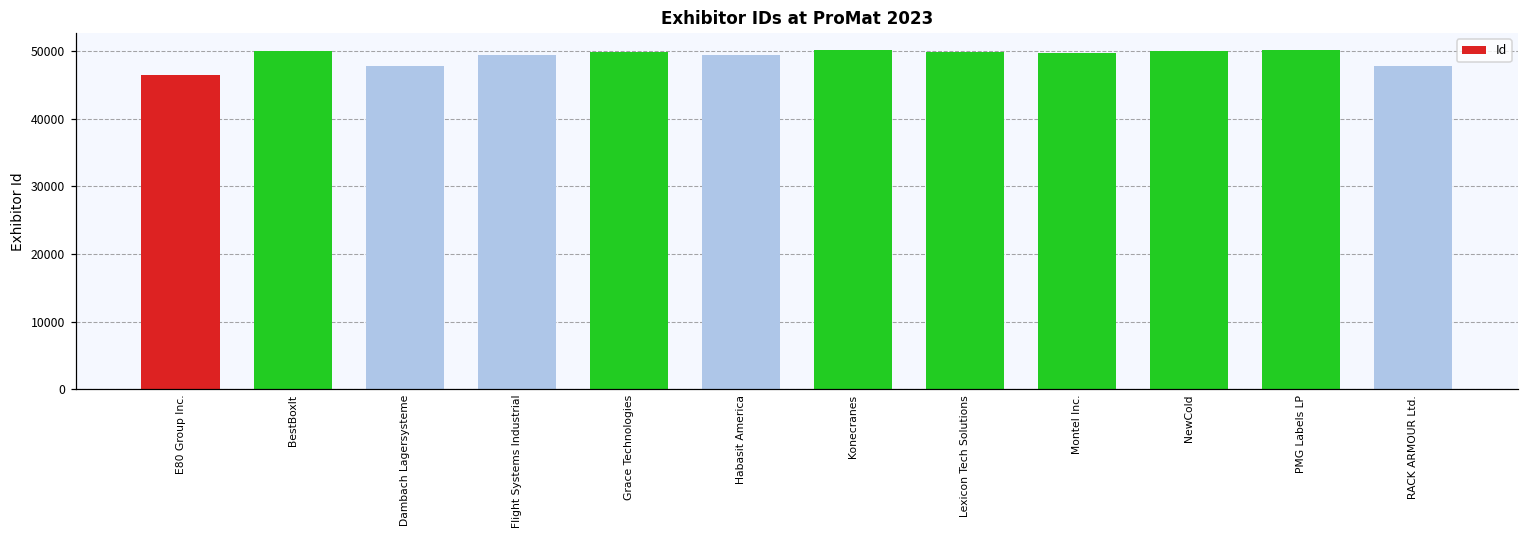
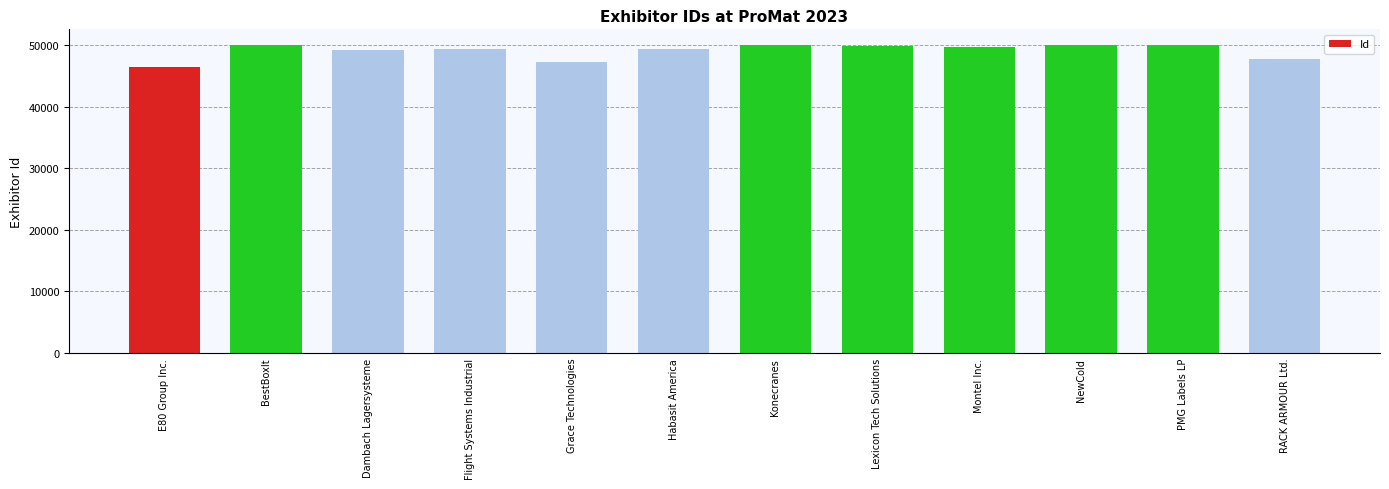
  {
    "E80 Group Inc.": 47000,
    "BestBoxIt": 50000,
-   "Dambach Lagersysteme": 48000,
+   "Dambach Lagersysteme": 49000,
    "Flight Systems Industrial": 49000,
-   "Grace Technologies": 50000,
+   "Grace Technologies": 47000,
    "Habasit America": 49000,
    "Konecranes": 50000,
    "Lexicon Tech Solutions": 50000,
    "Montel Inc.": 50000,
    "NewCold": 50000,
    "PMG Labels LP": 50000,
    "RACK ARMOUR Ltd.": 48000
  }
